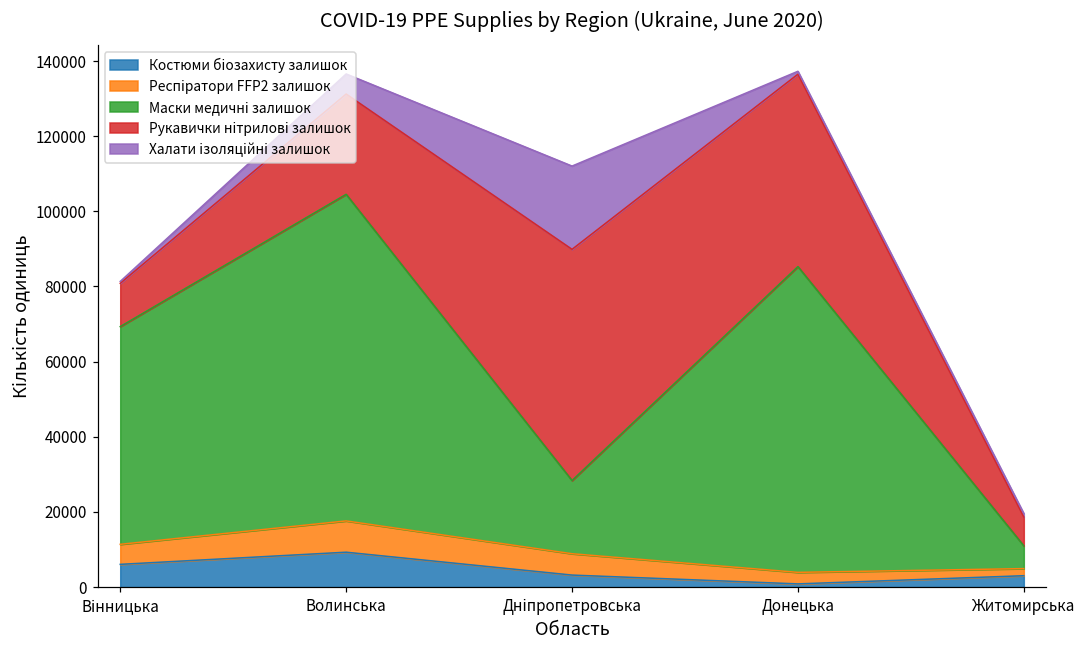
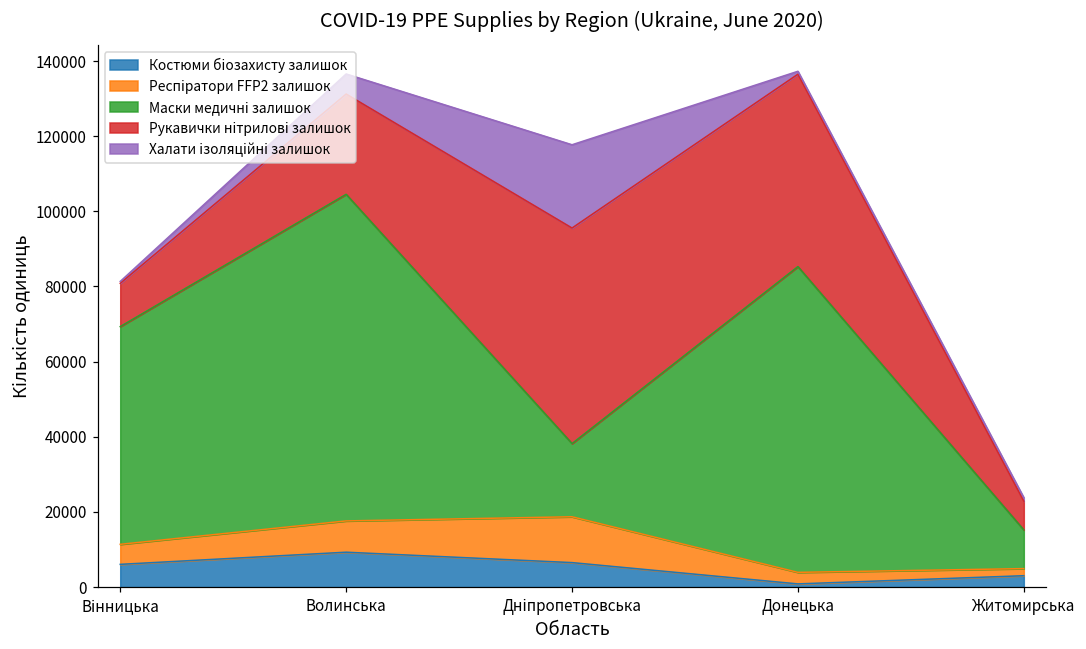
  {
    "Костюми біозахисту залишок": {
      "Вінницька": 6000,
      "Волинська": 9000,
-     "Дніпропетровська": 3000,
+     "Дніпропетровська": 7000,
      "Донецька": 1000,
      "Житомирська": 3000
    },
    "Респіратори FFP2 залишок": {
      "Вінницька": 5000,
      "Волинська": 8000,
-     "Дніпропетровська": 6000,
+     "Дніпропетровська": 12000,
      "Донецька": 3000,
      "Житомирська": 2000
    },
    "Маски медичні залишок": {
      "Вінницька": 58000,
      "Волинська": 87000,
      "Дніпропетровська": 19000,
      "Донецька": 81000,
-     "Житомирська": 6000
+     "Житомирська": 10000
    },
    "Рукавички нітрилові залишок": {
-     "Дніпропетровська": 62000,
+     "Дніпропетровська": 57000,
      "Донецька": 51000,
      "Житомирська": 8000
    },
    "Халати ізоляційні залишок": {
      "Дніпропетровська": 22000,
      "Донецька": 1000,
      "Житомирська": 1000
    }
  }
